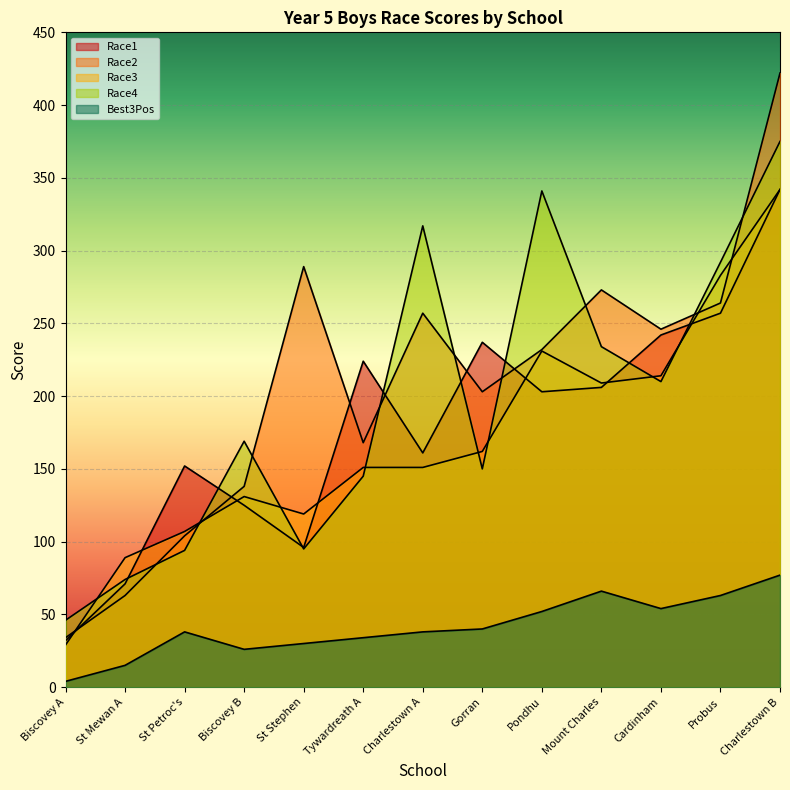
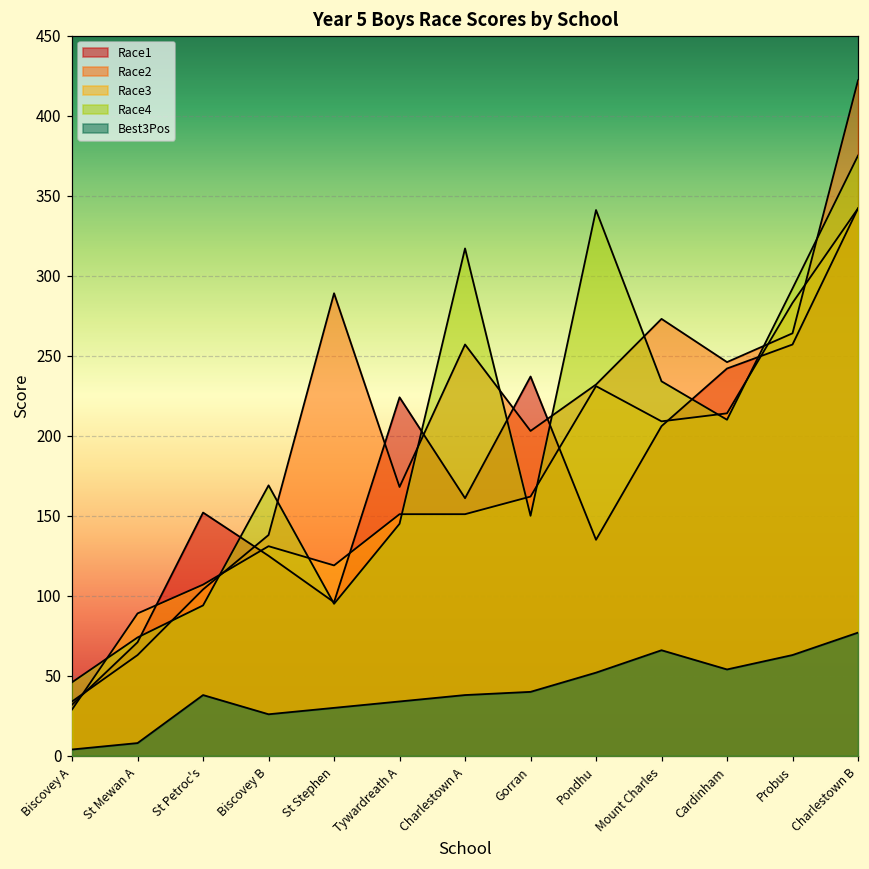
  {
    "Race1": {
      "Biscovey A": 32,
      "St Mewan A": 71,
      "St Petroc's": 152,
      "Biscovey B": 125,
      "Tywardreath A": 224,
      "Charlestown A": 161,
      "Gorran": 237,
-     "Pondhu": 203,
+     "Pondhu": 135,
      "Mount Charles": 206,
      "Cardinham": 242,
      "Probus": 257
    },
    "Race4": {
      "Biscovey A": 46,
      "St Mewan A": 74,
      "St Petroc's": 94,
      "Biscovey B": 169,
      "Tywardreath A": 145,
      "Charlestown A": 317,
      "Gorran": 150,
      "Pondhu": 341,
      "Mount Charles": 234,
      "Cardinham": 210,
      "Probus": 292,
      "Charlestown B": 375
    },
    "Best3Pos": {
      "Biscovey A": 4,
-     "St Mewan A": 15,
+     "St Mewan A": 8,
      "St Petroc's": 38,
      "Biscovey B": 26,
      "St Stephen": 30,
      "Tywardreath A": 34,
      "Charlestown A": 38,
      "Gorran": 40,
      "Pondhu": 52,
      "Mount Charles": 66,
      "Cardinham": 54,
      "Probus": 63,
      "Charlestown B": 77
    }
  }
